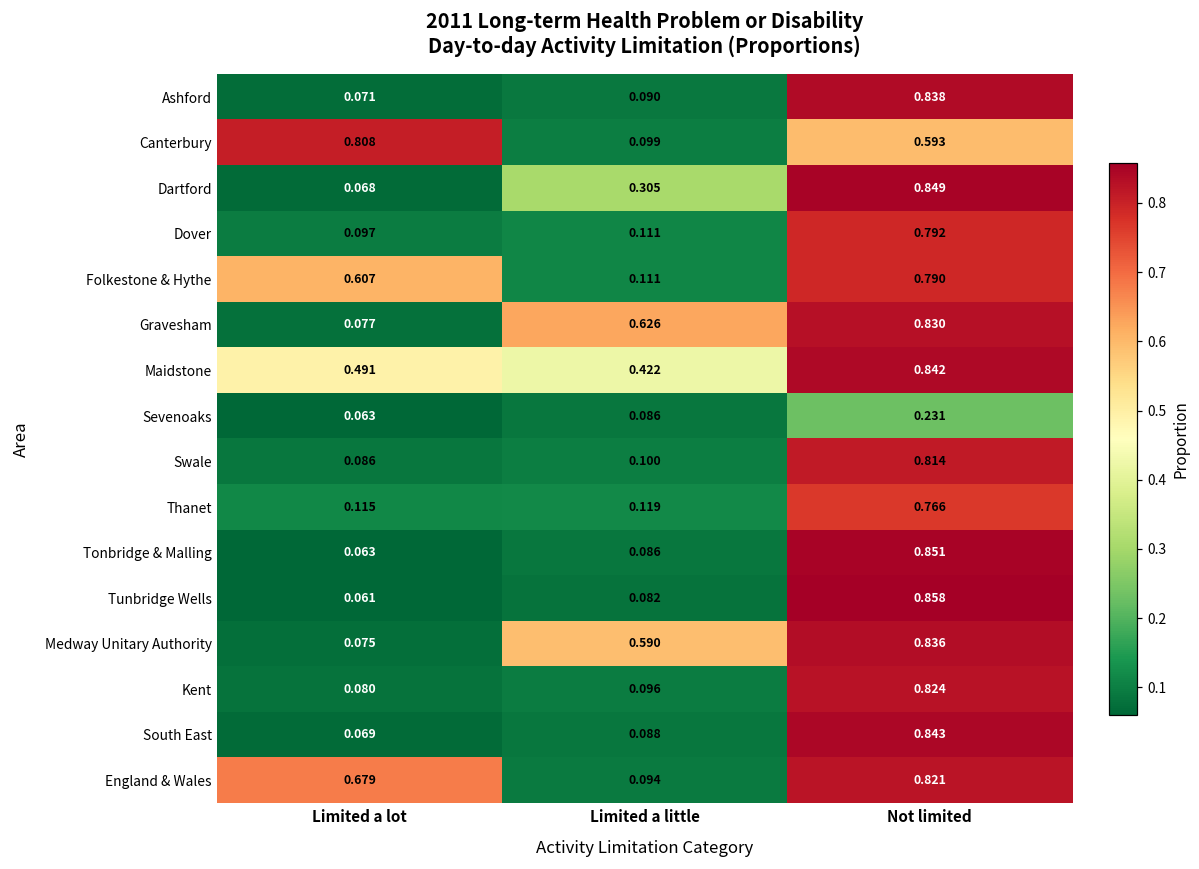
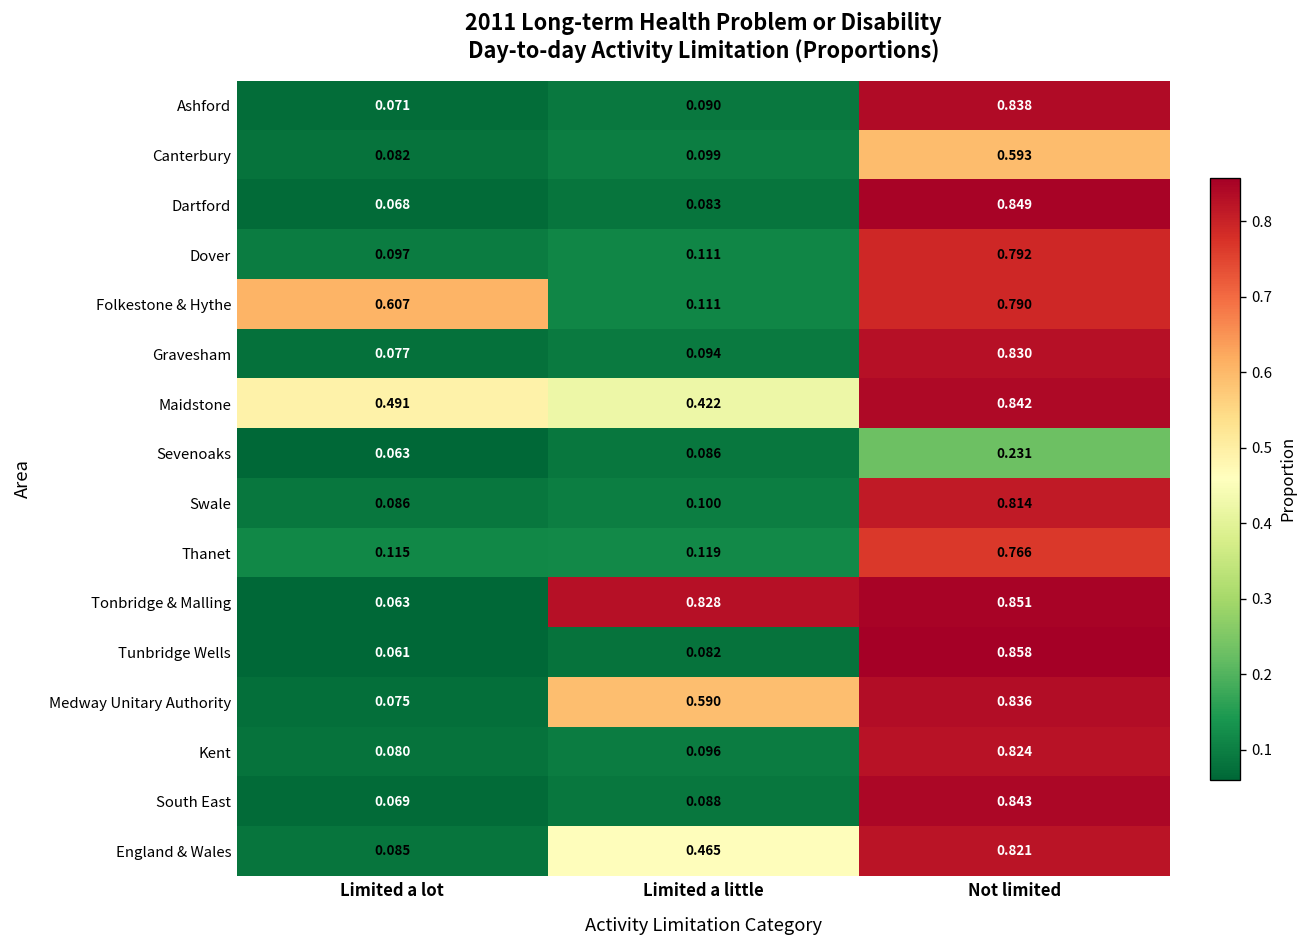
  {
    "Ashford": {
      "Limited a lot": 0.071,
      "Limited a little": 0.090,
      "Not limited": 0.838
    },
    "Canterbury": {
-     "Limited a lot": 0.808,
+     "Limited a lot": 0.082,
      "Limited a little": 0.099,
      "Not limited": 0.593
    },
    "Dartford": {
      "Limited a lot": 0.068,
-     "Limited a little": 0.305,
+     "Limited a little": 0.083,
      "Not limited": 0.849
    },
    "Dover": {
      "Limited a lot": 0.097,
      "Limited a little": 0.111,
      "Not limited": 0.792
    },
    "Folkestone & Hythe": {
      "Limited a lot": 0.607,
      "Limited a little": 0.111,
      "Not limited": 0.790
    },
    "Gravesham": {
      "Limited a lot": 0.077,
-     "Limited a little": 0.626,
+     "Limited a little": 0.094,
      "Not limited": 0.830
    },
    "Maidstone": {
      "Limited a lot": 0.491,
      "Limited a little": 0.422,
      "Not limited": 0.842
    },
    "Sevenoaks": {
      "Limited a lot": 0.063,
      "Limited a little": 0.086,
      "Not limited": 0.231
    },
    "Swale": {
      "Limited a lot": 0.086,
      "Limited a little": 0.100,
      "Not limited": 0.814
    },
    "Thanet": {
      "Limited a lot": 0.115,
      "Limited a little": 0.119,
      "Not limited": 0.766
    },
    "Tonbridge & Malling": {
      "Limited a lot": 0.063,
-     "Limited a little": 0.086,
+     "Limited a little": 0.828,
      "Not limited": 0.851
    },
    "Tunbridge Wells": {
      "Limited a lot": 0.061,
      "Limited a little": 0.082,
      "Not limited": 0.858
    },
    "Medway Unitary Authority": {
      "Limited a lot": 0.075,
      "Limited a little": 0.590,
      "Not limited": 0.836
    },
    "Kent": {
      "Limited a lot": 0.080,
      "Limited a little": 0.096,
      "Not limited": 0.824
    },
    "South East": {
      "Limited a lot": 0.069,
      "Limited a little": 0.088,
      "Not limited": 0.843
    },
    "England & Wales": {
-     "Limited a lot": 0.679,
-     "Limited a little": 0.094,
+     "Limited a lot": 0.085,
+     "Limited a little": 0.465,
      "Not limited": 0.821
    }
  }
